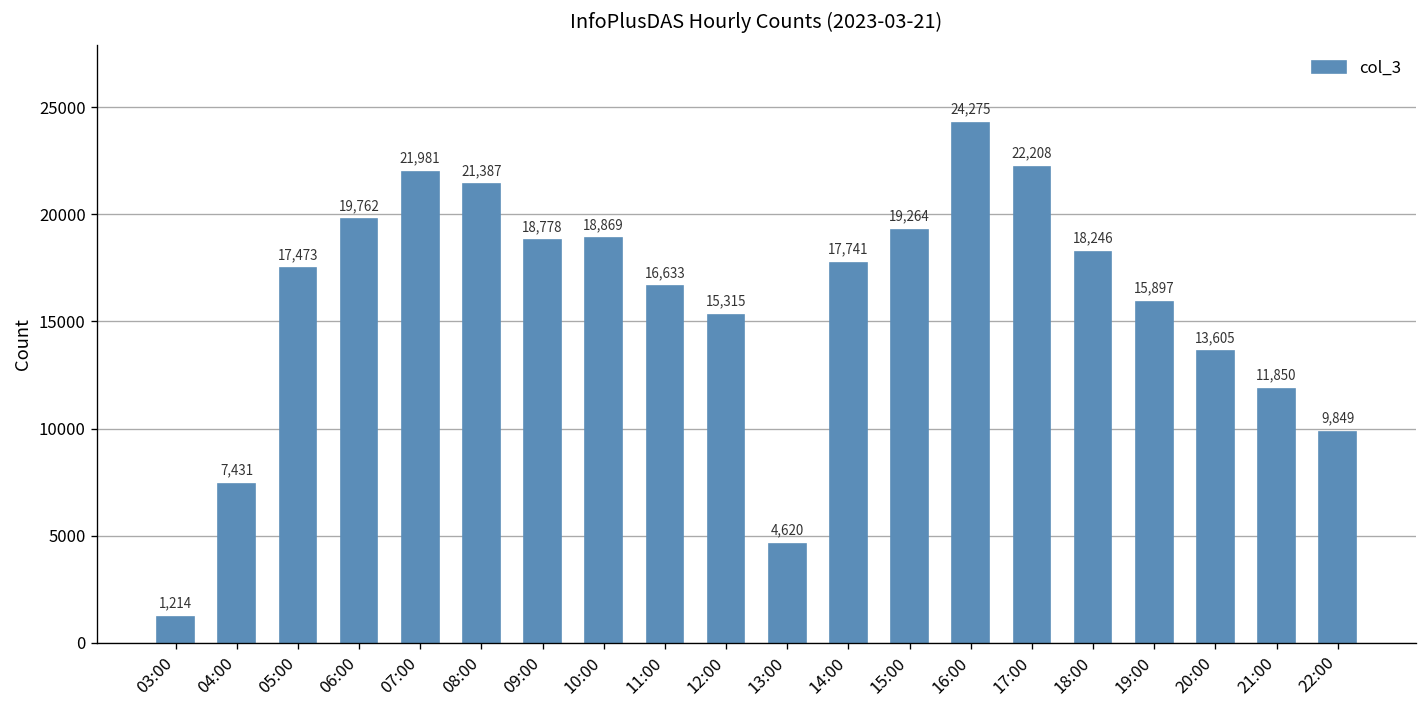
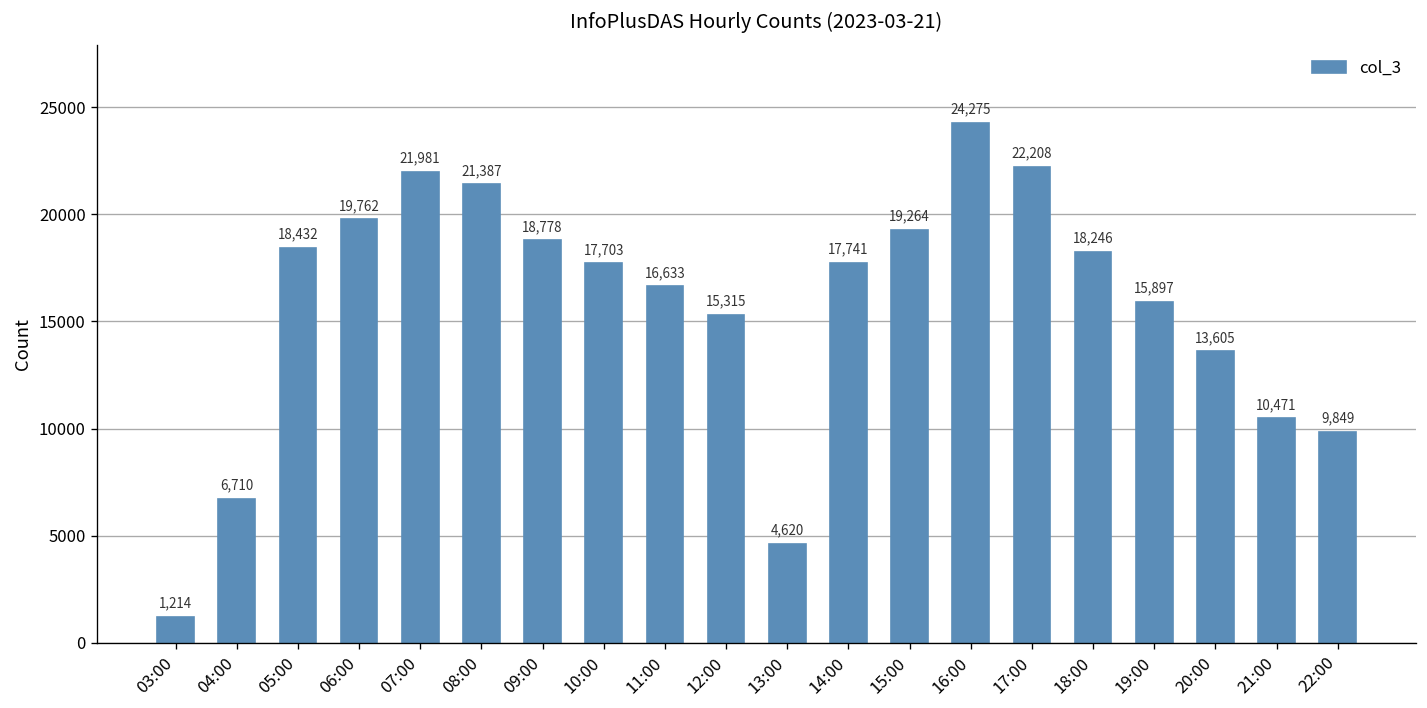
  {
    "03:00": "1,214",
-   "04:00": "7,431",
-   "05:00": "17,473",
+   "04:00": "6,710",
+   "05:00": "18,432",
    "06:00": "19,762",
    "07:00": "21,981",
    "08:00": "21,387",
    "09:00": "18,778",
-   "10:00": "18,869",
+   "10:00": "17,703",
    "11:00": "16,633",
    "12:00": "15,315",
    "13:00": "4,620",
    "14:00": "17,741",
    "15:00": "19,264",
    "16:00": "24,275",
    "17:00": "22,208",
    "18:00": "18,246",
    "19:00": "15,897",
    "20:00": "13,605",
-   "21:00": "11,850",
+   "21:00": "10,471",
    "22:00": "9,849"
  }
